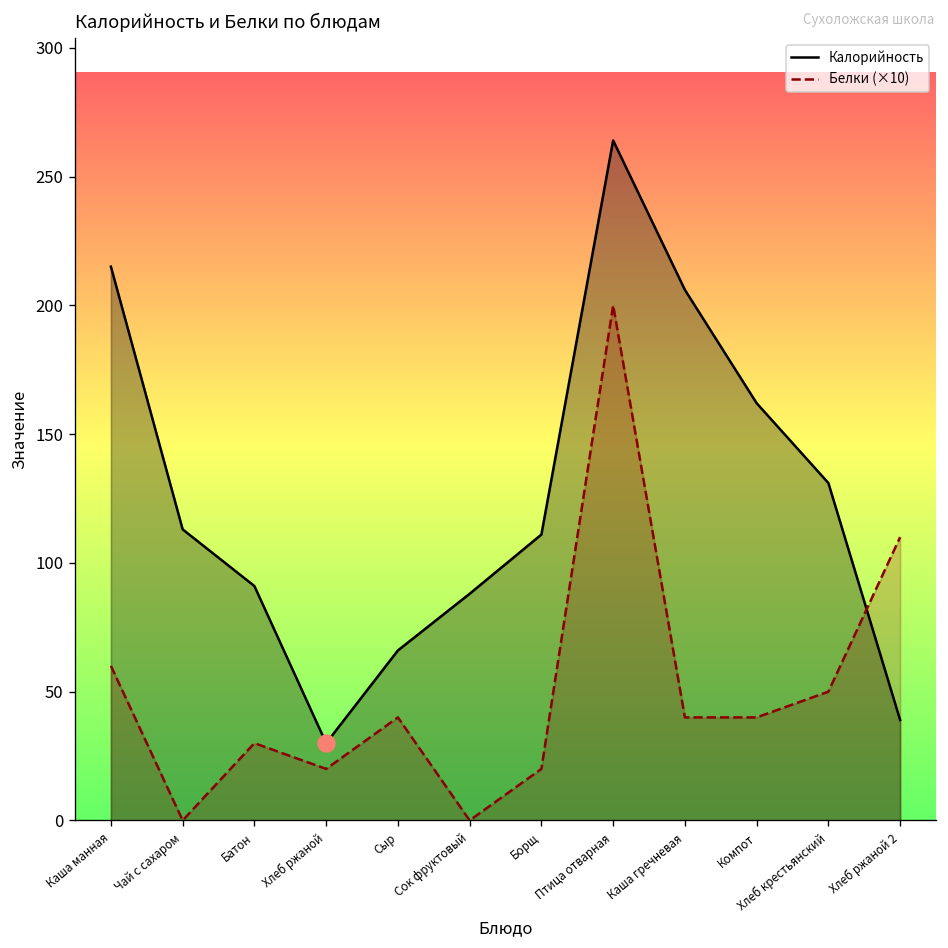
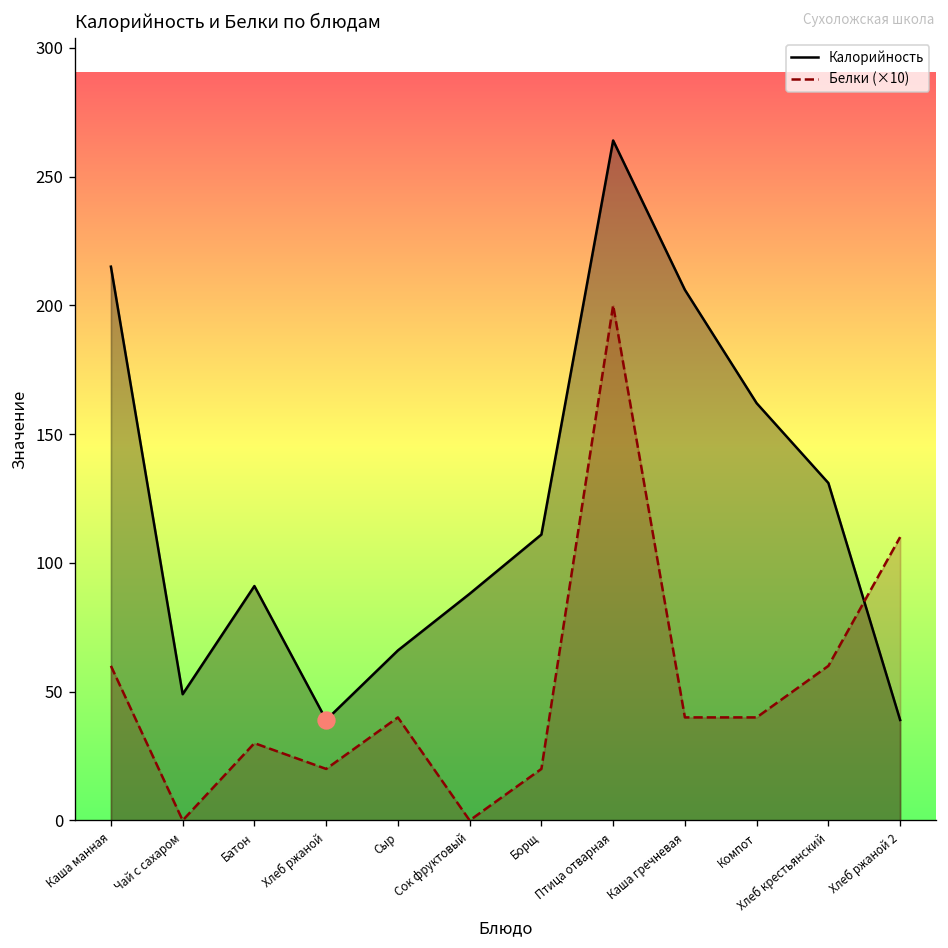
  {
    "Калорийность": {
      "Каша манная": 215,
-     "Чай с сахаром": 113,
+     "Чай с сахаром": 49,
      "Батон": 91,
-     "Хлеб ржаной": 30,
+     "Хлеб ржаной": 39,
      "Сыр": 66,
      "Сок фруктовый": 88,
      "Борщ": 111,
      "Птица отварная": 264,
      "Каша гречневая": 206,
      "Компот": 162,
      "Хлеб крестьянский": 131,
      "Хлеб ржаной 2": 39
    },
    "Белки (×10)": {
      "Каша манная": 60,
      "Чай с сахаром": 0,
      "Батон": 30,
      "Хлеб ржаной": 20,
      "Сыр": 40,
      "Сок фруктовый": 0,
      "Борщ": 20,
      "Птица отварная": 200,
      "Каша гречневая": 40,
      "Компот": 40,
-     "Хлеб крестьянский": 50,
+     "Хлеб крестьянский": 60,
      "Хлеб ржаной 2": 110
    }
  }
